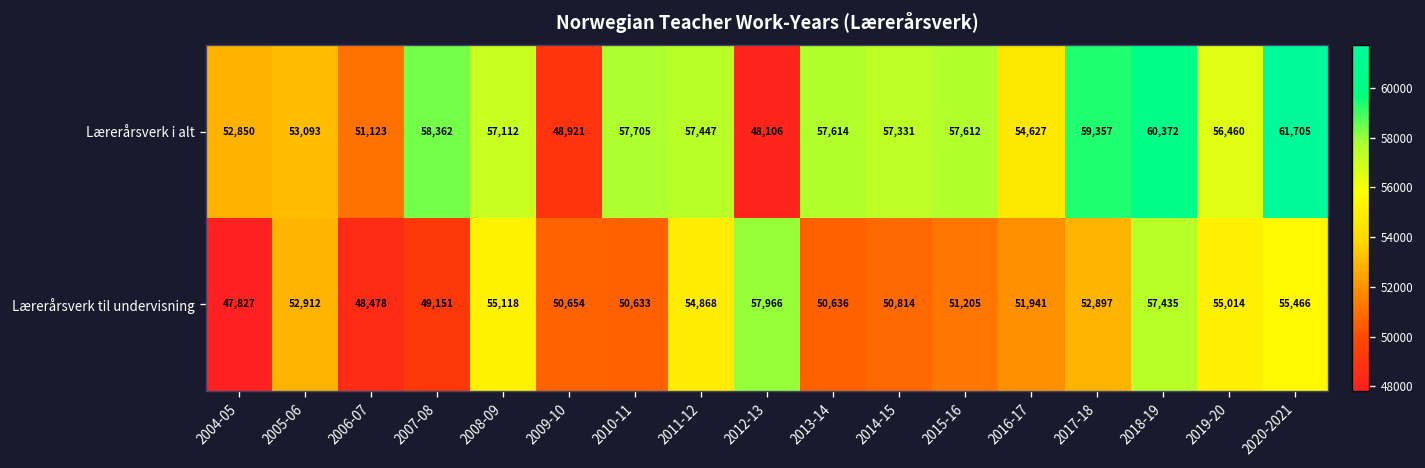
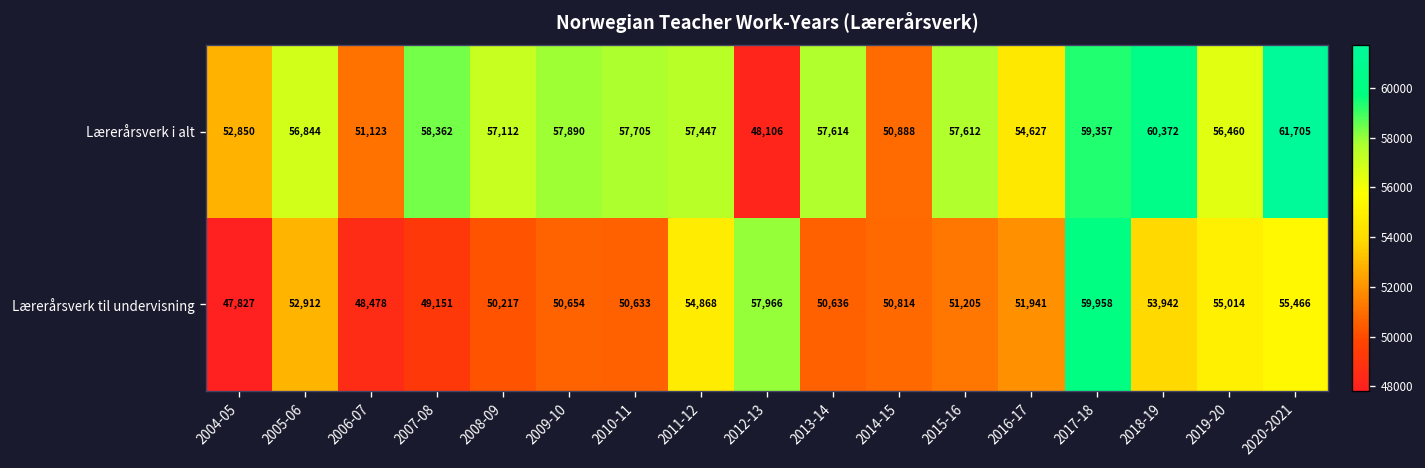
  {
    "Lærerårsverk i alt": {
      "2004-05": "52,850",
-     "2005-06": "53,093",
+     "2005-06": "56,844",
      "2006-07": "51,123",
      "2007-08": "58,362",
      "2008-09": "57,112",
-     "2009-10": "48,921",
+     "2009-10": "57,890",
      "2010-11": "57,705",
      "2011-12": "57,447",
      "2012-13": "48,106",
      "2013-14": "57,614",
-     "2014-15": "57,331",
+     "2014-15": "50,888",
      "2015-16": "57,612",
      "2016-17": "54,627",
      "2017-18": "59,357",
      "2018-19": "60,372",
      "2019-20": "56,460",
      "2020-2021": "61,705"
    },
    "Lærerårsverk til undervisning": {
      "2004-05": "47,827",
      "2005-06": "52,912",
      "2006-07": "48,478",
      "2007-08": "49,151",
-     "2008-09": "55,118",
+     "2008-09": "50,217",
      "2009-10": "50,654",
      "2010-11": "50,633",
      "2011-12": "54,868",
      "2012-13": "57,966",
      "2013-14": "50,636",
      "2014-15": "50,814",
      "2015-16": "51,205",
      "2016-17": "51,941",
-     "2017-18": "52,897",
-     "2018-19": "57,435",
+     "2017-18": "59,958",
+     "2018-19": "53,942",
      "2019-20": "55,014",
      "2020-2021": "55,466"
    }
  }
